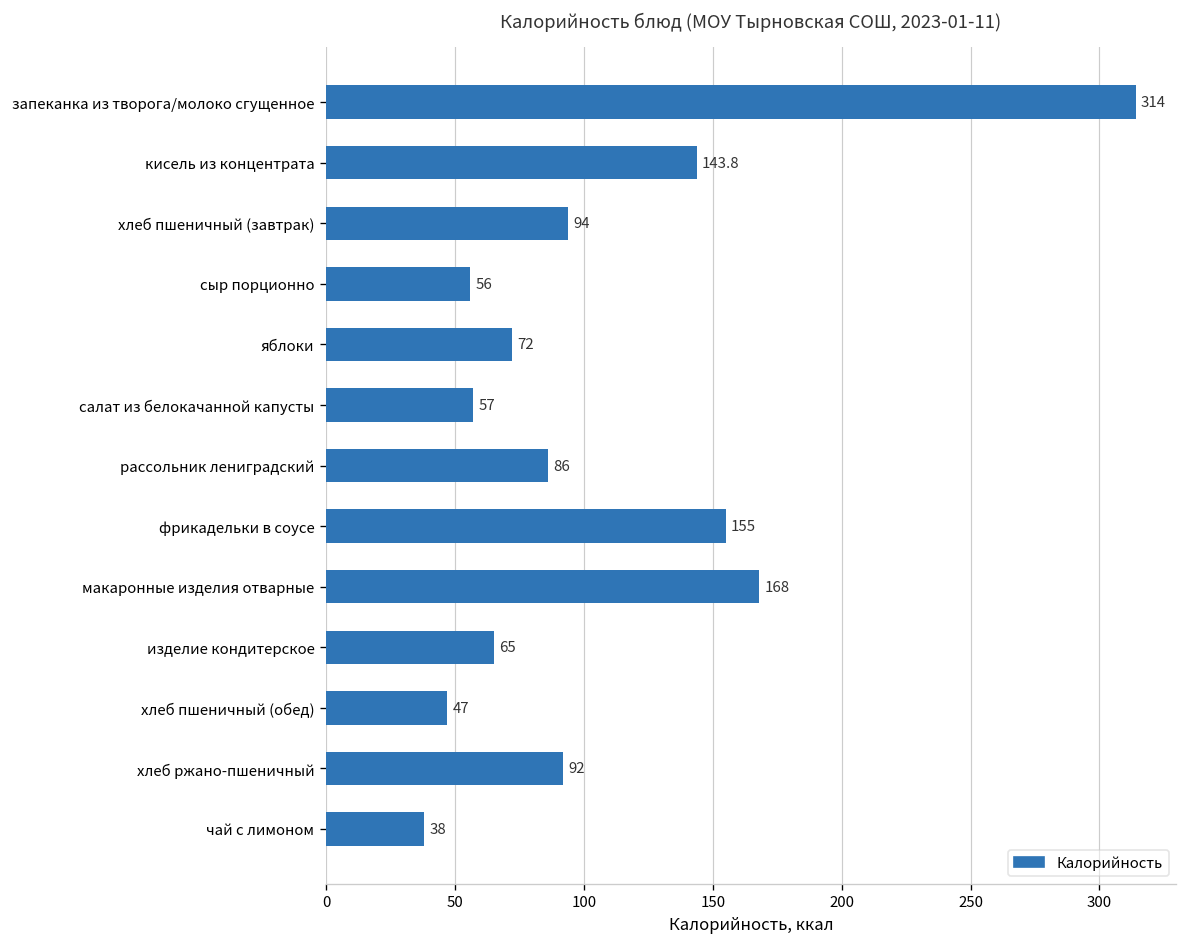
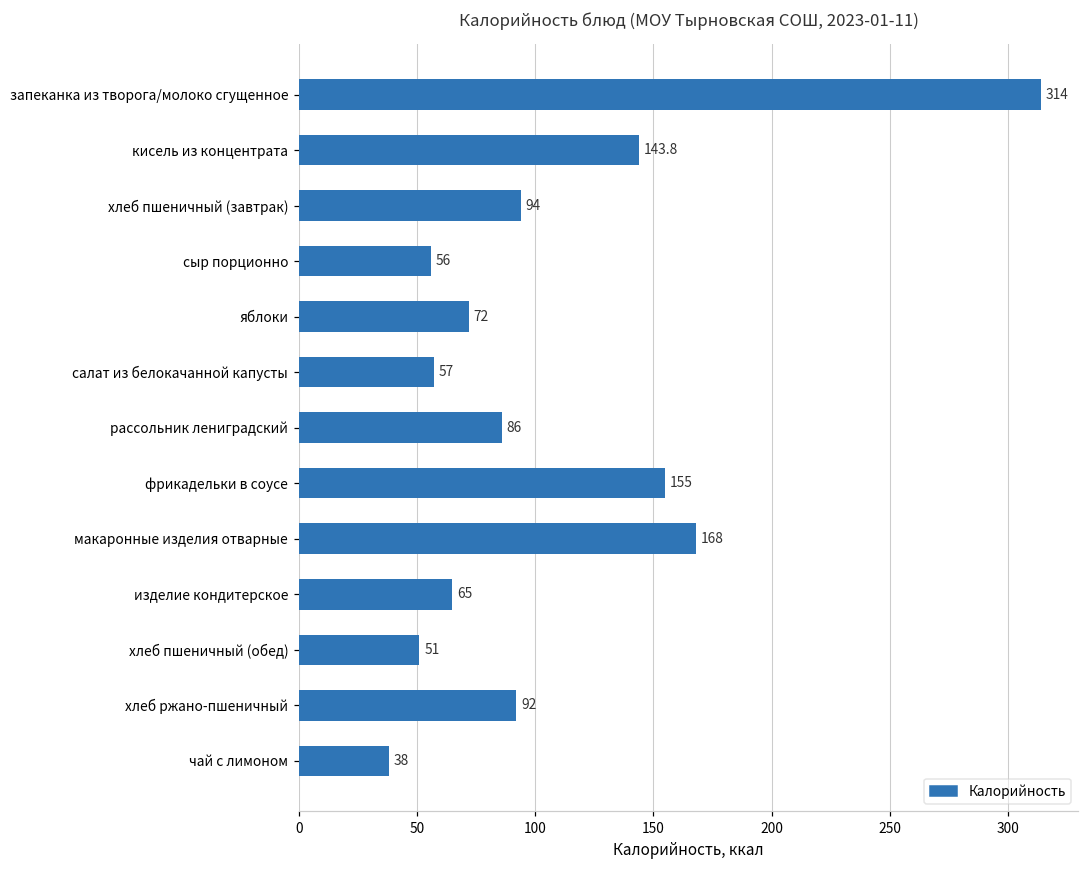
  {
    "запеканка из творога/молоко сгущенное": 314,
    "кисель из концентрата": 143.8,
    "хлеб пшеничный (завтрак)": 94,
    "сыр порционно": 56,
    "яблоки": 72,
    "салат из белокачанной капусты": 57,
    "рассольник лениградский": 86,
    "фрикадельки в соусе": 155,
    "макаронные изделия отварные": 168,
    "изделие кондитерское": 65,
-   "хлеб пшеничный (обед)": 47,
+   "хлеб пшеничный (обед)": 51,
    "хлеб ржано-пшеничный": 92,
    "чай с лимоном": 38
  }
